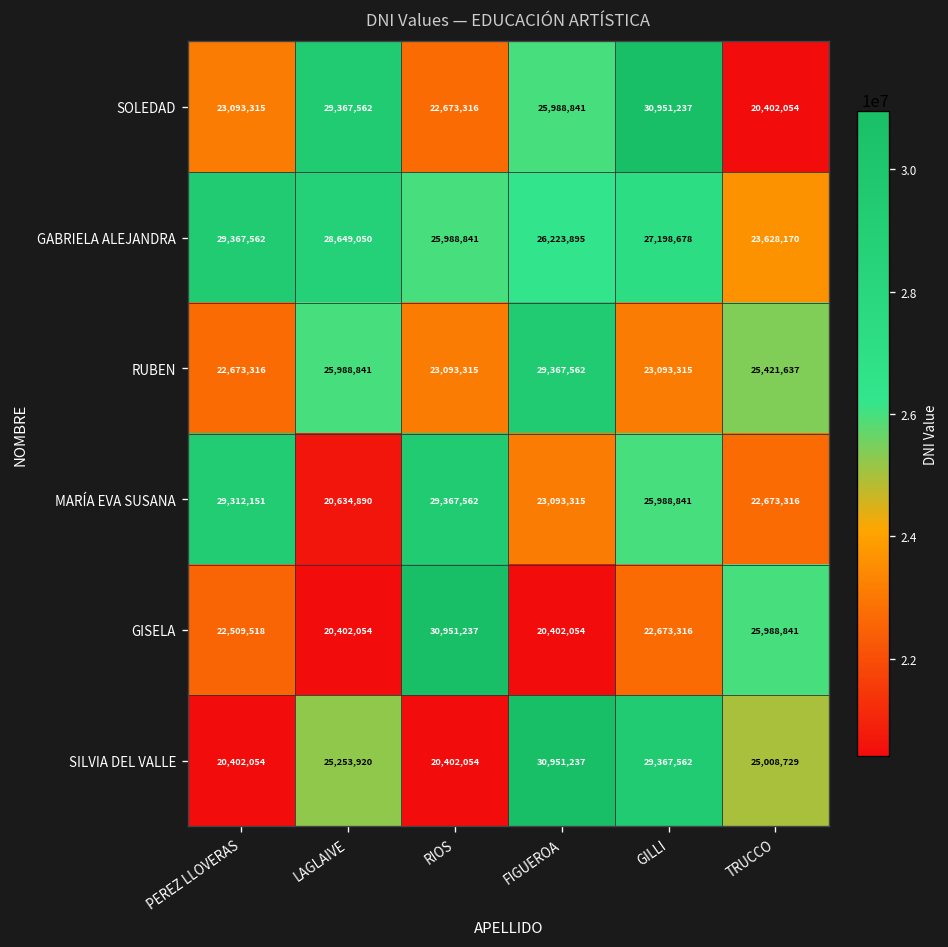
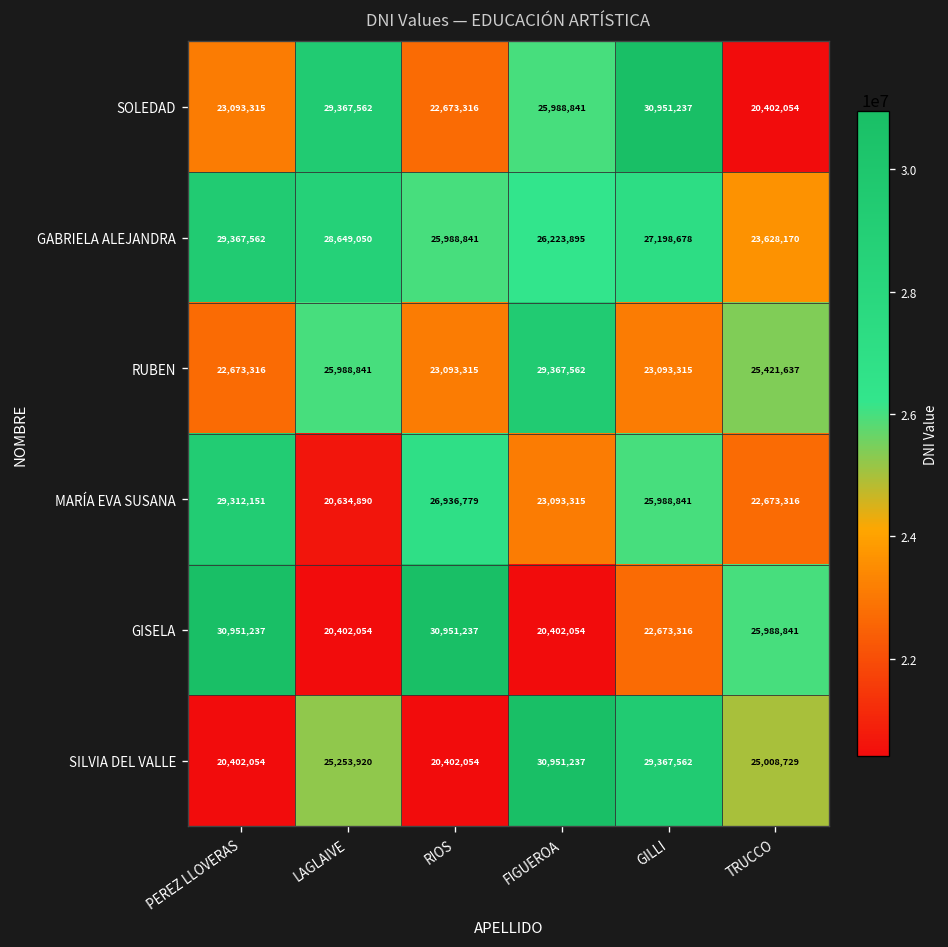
  {
    "SOLEDAD": {
      "PEREZ LLOVERAS": "23,093,315",
      "LAGLAIVE": "29,367,562",
      "RIOS": "22,673,316",
      "FIGUEROA": "25,988,841",
      "GILLI": "30,951,237",
      "TRUCCO": "20,402,054"
    },
    "GABRIELA ALEJANDRA": {
      "PEREZ LLOVERAS": "29,367,562",
      "LAGLAIVE": "28,649,050",
      "RIOS": "25,988,841",
      "FIGUEROA": "26,223,895",
      "GILLI": "27,198,678",
      "TRUCCO": "23,628,170"
    },
    "RUBEN": {
      "PEREZ LLOVERAS": "22,673,316",
      "LAGLAIVE": "25,988,841",
      "RIOS": "23,093,315",
      "FIGUEROA": "29,367,562",
      "GILLI": "23,093,315",
      "TRUCCO": "25,421,637"
    },
    "MARÍA EVA SUSANA": {
      "PEREZ LLOVERAS": "29,312,151",
      "LAGLAIVE": "20,634,890",
-     "RIOS": "29,367,562",
+     "RIOS": "26,936,779",
      "FIGUEROA": "23,093,315",
      "GILLI": "25,988,841",
      "TRUCCO": "22,673,316"
    },
    "GISELA": {
-     "PEREZ LLOVERAS": "22,509,518",
+     "PEREZ LLOVERAS": "30,951,237",
      "LAGLAIVE": "20,402,054",
      "RIOS": "30,951,237",
      "FIGUEROA": "20,402,054",
      "GILLI": "22,673,316",
      "TRUCCO": "25,988,841"
    },
    "SILVIA DEL VALLE": {
      "PEREZ LLOVERAS": "20,402,054",
      "LAGLAIVE": "25,253,920",
      "RIOS": "20,402,054",
      "FIGUEROA": "30,951,237",
      "GILLI": "29,367,562",
      "TRUCCO": "25,008,729"
    }
  }
